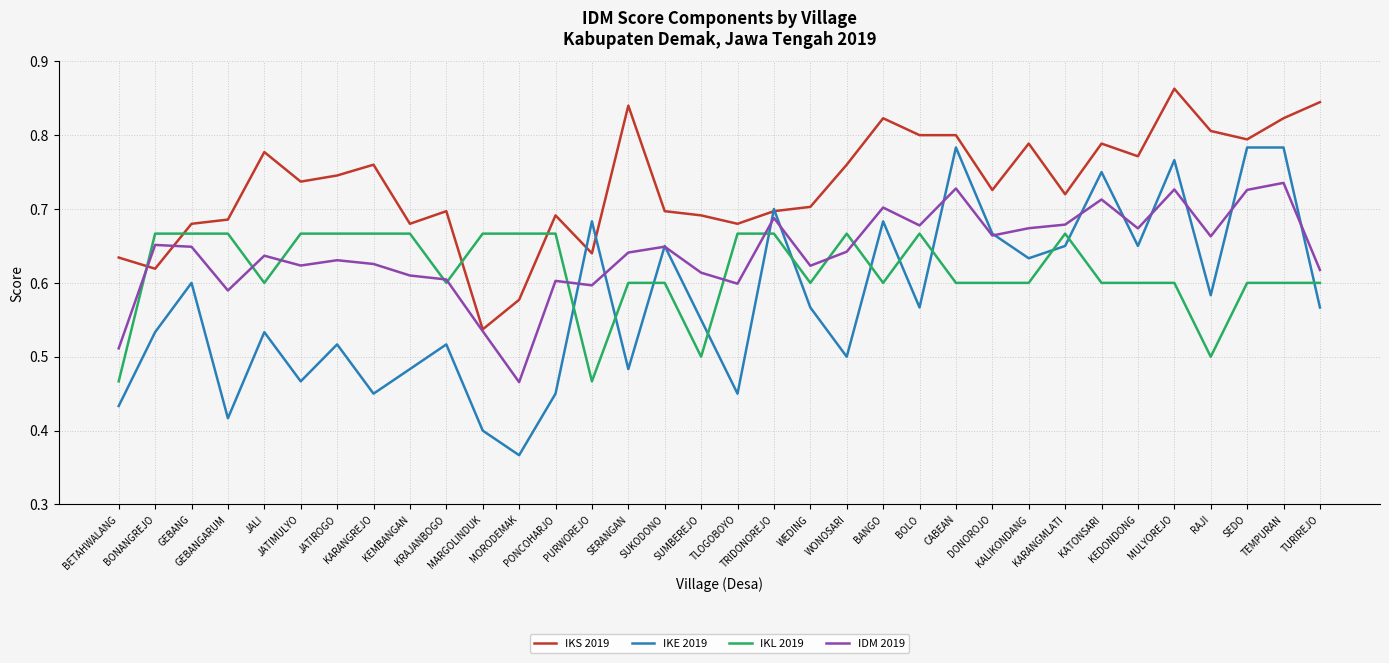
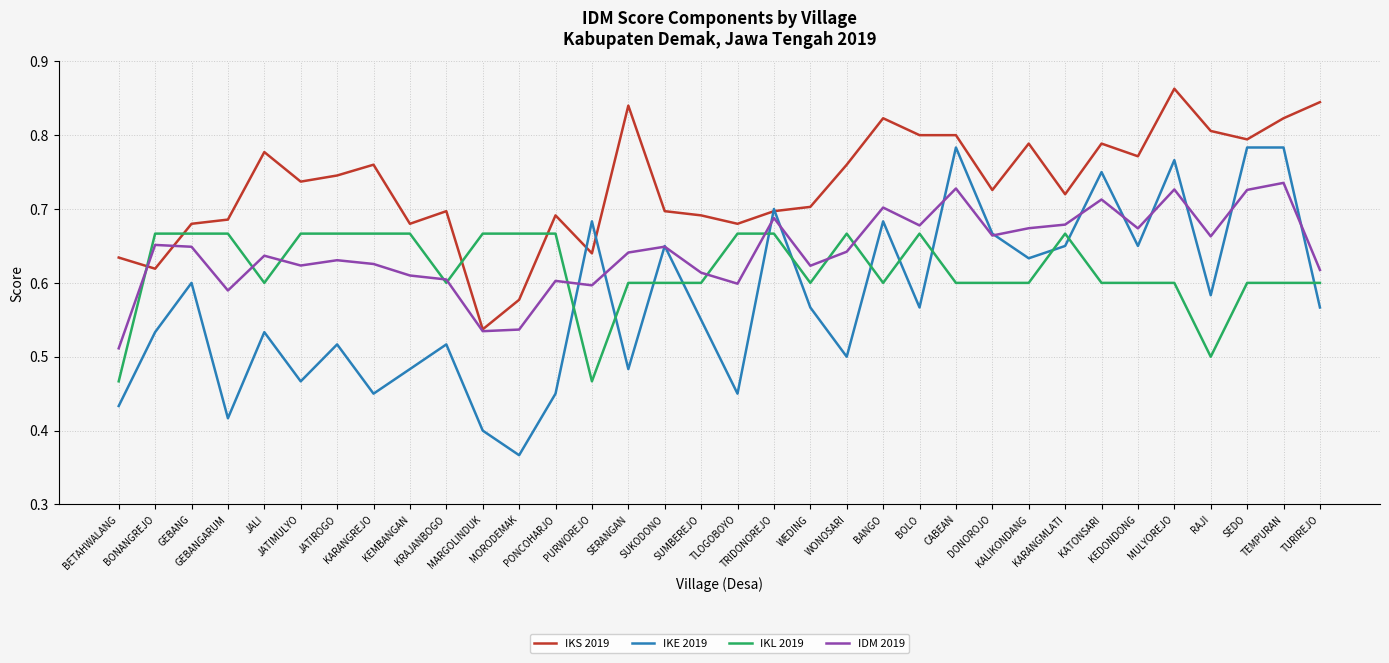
  {
    "IKS 2019": {
      "BETAHWALANG": 0.63,
      "BONANGREJO": 0.62,
      "GEBANG": 0.68,
      "GEBANGARUM": 0.69,
      "JALI": 0.78,
      "JATIMULYO": 0.74,
      "JATIROGO": 0.75,
      "KARANGREJO": 0.76,
      "KEMBANGAN": 0.68,
      "KRAJANBOGO": 0.70,
      "MORODEMAK": 0.58,
      "PONCOHARJO": 0.69,
      "PURWOREJO": 0.64,
      "SERANGAN": 0.84,
      "SUKODONO": 0.70,
      "SUMBEREJO": 0.69,
      "TLOGOBOYO": 0.68,
      "WEDING": 0.70,
      "WONOSARI": 0.76,
      "BANGO": 0.82,
      "BOLO": 0.80,
      "CABEAN": 0.80,
      "DONOROJO": 0.73,
      "KALIKONDANG": 0.79,
      "KARANGMLATI": 0.72,
      "KATONSARI": 0.79,
      "KEDONDONG": 0.77,
      "MULYOREJO": 0.86,
      "RAJI": 0.81,
      "SEDO": 0.79,
      "TEMPURAN": 0.82,
      "TURIREJO": 0.84
    },
    "IKE 2019": {
      "BETAHWALANG": 0.43,
      "BONANGREJO": 0.53,
      "GEBANG": 0.60,
      "GEBANGARUM": 0.42,
      "JALI": 0.53,
      "JATIMULYO": 0.47,
      "JATIROGO": 0.52,
      "KARANGREJO": 0.45,
      "KEMBANGAN": 0.48,
      "KRAJANBOGO": 0.52,
      "MARGOLINDUK": 0.40,
      "MORODEMAK": 0.37,
      "PONCOHARJO": 0.45,
      "PURWOREJO": 0.68,
      "SERANGAN": 0.48,
      "SUMBEREJO": 0.55,
      "TLOGOBOYO": 0.45,
      "WEDING": 0.57,
      "WONOSARI": 0.50,
      "BANGO": 0.68,
      "BOLO": 0.57,
      "CABEAN": 0.78,
      "KALIKONDANG": 0.63,
      "KARANGMLATI": 0.65,
      "KATONSARI": 0.75,
      "KEDONDONG": 0.65,
      "MULYOREJO": 0.77,
      "RAJI": 0.58,
      "SEDO": 0.78,
      "TEMPURAN": 0.78,
      "TURIREJO": 0.57
    },
    "IKL 2019": {
      "BETAHWALANG": 0.47,
      "BONANGREJO": 0.67,
      "GEBANG": 0.67,
      "GEBANGARUM": 0.67,
      "JALI": 0.6,
      "JATIMULYO": 0.67,
      "JATIROGO": 0.67,
      "KARANGREJO": 0.67,
      "KEMBANGAN": 0.67,
      "KRAJANBOGO": 0.6,
      "MARGOLINDUK": 0.67,
      "MORODEMAK": 0.67,
      "PONCOHARJO": 0.67,
      "PURWOREJO": 0.47,
      "SERANGAN": 0.6,
      "SUKODONO": 0.6,
-     "SUMBEREJO": 0.5,
+     "SUMBEREJO": 0.6,
      "TLOGOBOYO": 0.67,
      "TRIDONOREJO": 0.67,
      "WEDING": 0.6,
      "WONOSARI": 0.67,
      "BANGO": 0.6,
      "BOLO": 0.67,
      "CABEAN": 0.6,
      "DONOROJO": 0.6,
      "KALIKONDANG": 0.6,
      "KARANGMLATI": 0.67,
      "KATONSARI": 0.6,
      "KEDONDONG": 0.6,
      "MULYOREJO": 0.6,
      "RAJI": 0.5,
      "SEDO": 0.6,
      "TEMPURAN": 0.6,
      "TURIREJO": 0.6
    },
    "IDM 2019": {
      "BETAHWALANG": 0.51,
      "BONANGREJO": 0.65,
      "GEBANG": 0.65,
      "GEBANGARUM": 0.59,
      "JALI": 0.64,
      "JATIMULYO": 0.62,
      "JATIROGO": 0.63,
      "KARANGREJO": 0.63,
      "KEMBANGAN": 0.61,
      "KRAJANBOGO": 0.60,
-     "MORODEMAK": 0.47,
+     "MORODEMAK": 0.54,
      "PONCOHARJO": 0.60,
      "PURWOREJO": 0.60,
      "SERANGAN": 0.64,
      "SUMBEREJO": 0.61,
      "TLOGOBOYO": 0.60,
      "TRIDONOREJO": 0.69,
      "WEDING": 0.62,
      "WONOSARI": 0.64,
      "BANGO": 0.70,
      "BOLO": 0.68,
      "CABEAN": 0.73,
      "KALIKONDANG": 0.67,
      "KARANGMLATI": 0.68,
      "KATONSARI": 0.71,
      "KEDONDONG": 0.67,
      "MULYOREJO": 0.73,
      "RAJI": 0.66,
      "SEDO": 0.73,
      "TEMPURAN": 0.74,
      "TURIREJO": 0.62
    }
  }
